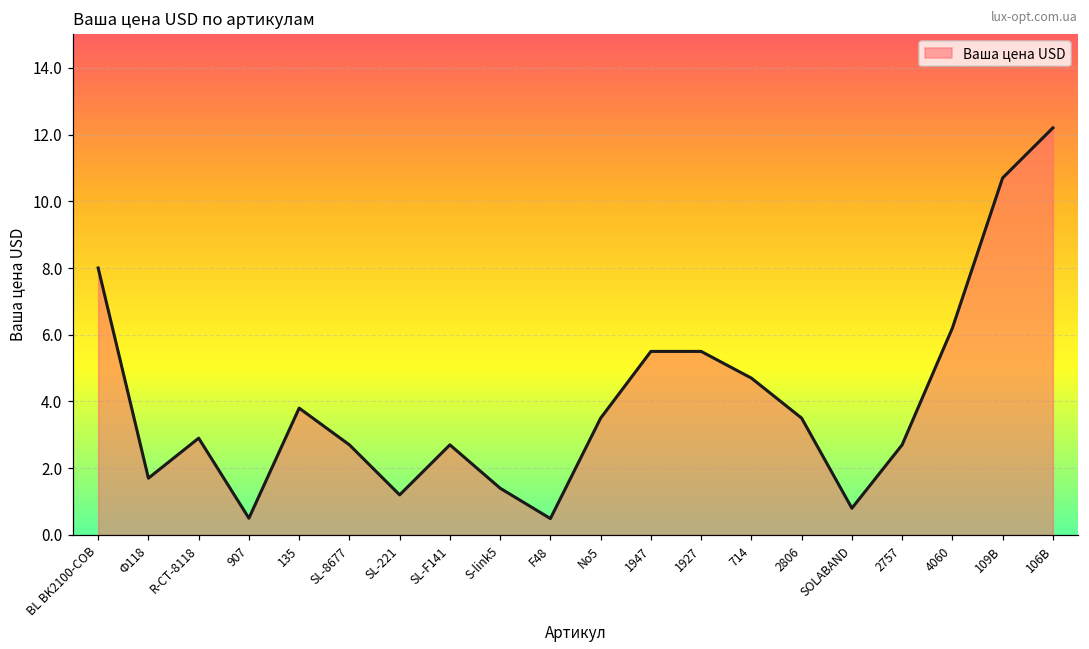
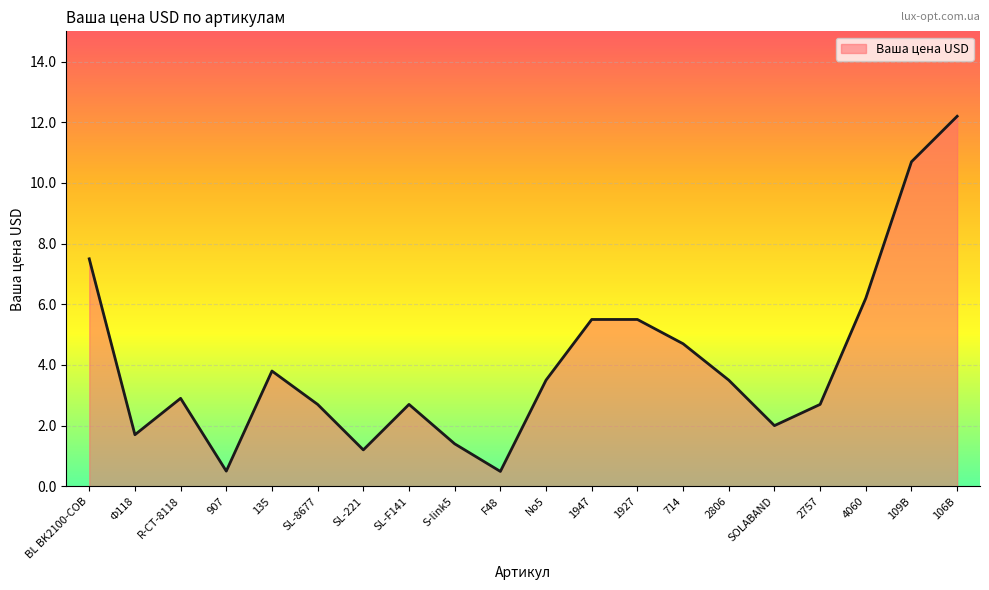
  {
-   "BL BK2100-COB": 8.0,
+   "BL BK2100-COB": 7.5,
    "Ф118": 1.7,
    "R-CT-8118": 2.9,
    "907": 0.5,
    "135": 3.8,
    "SL-8677": 2.7,
    "SL-221": 1.2,
    "SL-F141": 2.7,
    "S-link5": 1.4,
    "F48": 0.5,
    "No5": 3.5,
    "1947": 5.5,
    "1927": 5.5,
    "714": 4.7,
    "2806": 3.5,
-   "SOLABAND": 0.8,
+   "SOLABAND": 2.0,
    "2757": 2.7,
    "4060": 6.2,
    "109B": 10.7,
    "106B": 12.2
  }
